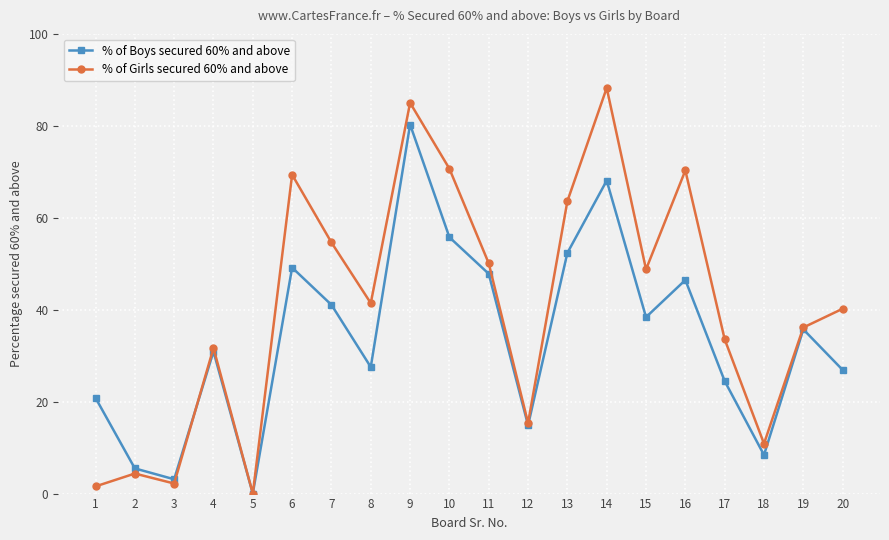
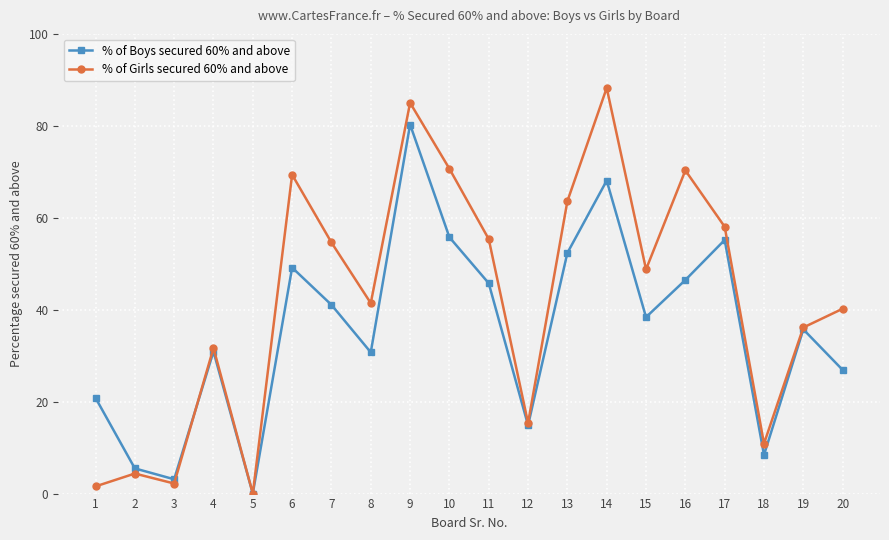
  {
    "% of Boys secured 60% and above": {
      "1": 21,
      "2": 5,
      "3": 3,
      "4": 31,
      "6": 49,
      "7": 41,
-     "8": 28,
+     "8": 31,
      "9": 80,
      "10": 56,
-     "11": 48,
+     "11": 46,
      "13": 52,
      "14": 68,
      "15": 38,
      "16": 46,
-     "17": 24,
+     "17": 55,
      "18": 8,
      "20": 27
    },
    "% of Girls secured 60% and above": {
      "1": 2,
      "2": 4,
      "3": 2,
      "4": 32,
      "6": 69,
      "7": 55,
      "8": 41,
      "9": 85,
      "10": 71,
-     "11": 50,
+     "11": 55,
      "13": 64,
      "14": 88,
      "15": 49,
      "16": 70,
-     "17": 34,
+     "17": 58,
      "18": 11,
      "20": 40
    }
  }
